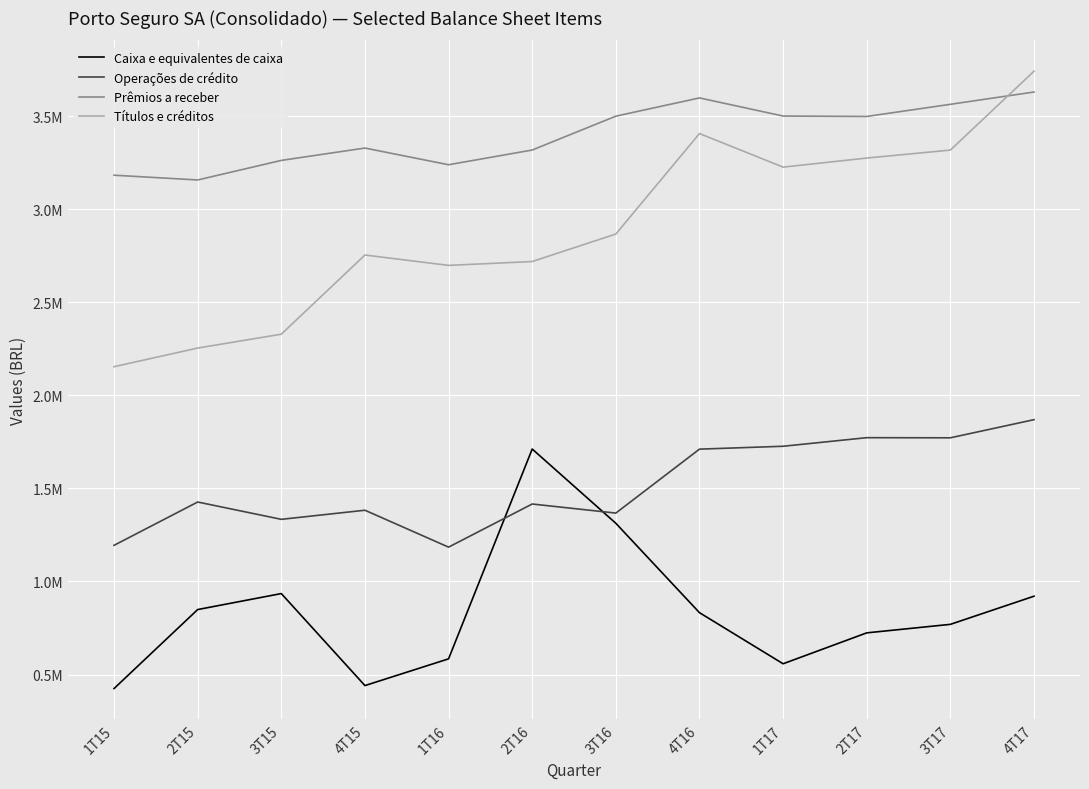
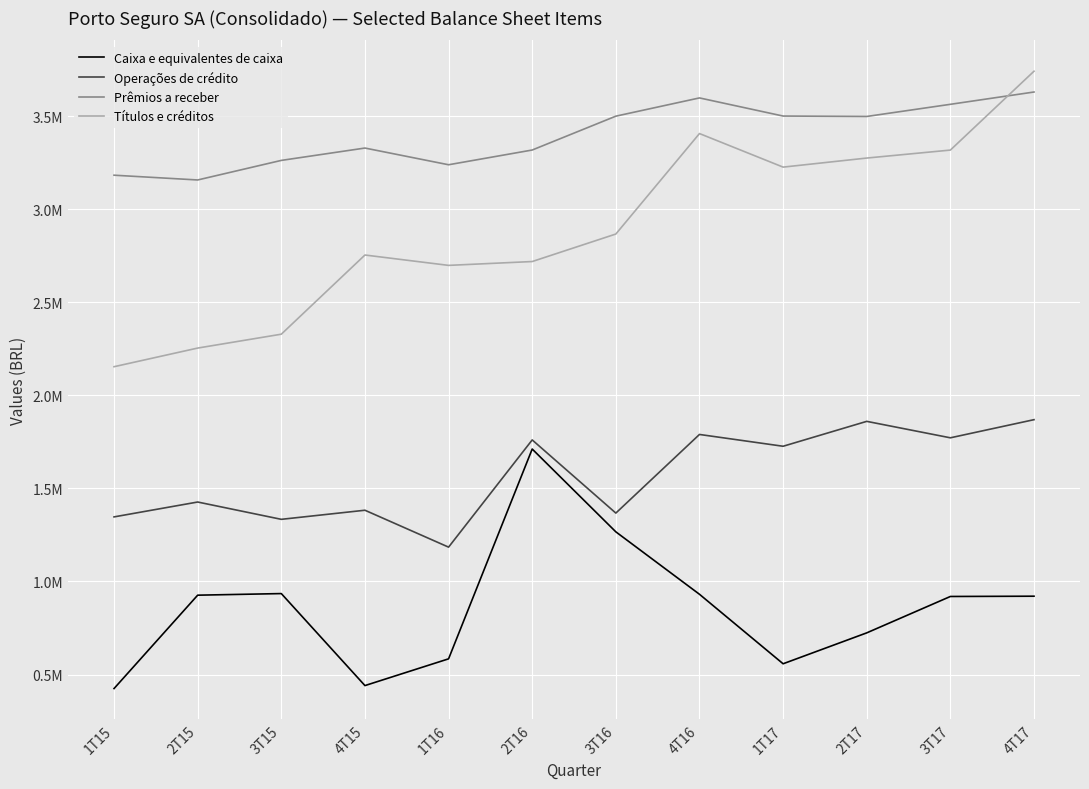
  {
    "Caixa e equivalentes de caixa": {
      "1T15": 420000,
-     "2T15": 850000,
+     "2T15": 930000,
      "3T15": 930000,
      "4T15": 440000,
      "1T16": 580000,
      "2T16": 1710000,
-     "3T16": 1310000,
-     "4T16": 830000,
+     "3T16": 1270000,
+     "4T16": 930000,
      "1T17": 560000,
      "2T17": 720000,
-     "3T17": 770000,
+     "3T17": 920000,
      "4T17": 920000
    },
    "Operações de crédito": {
-     "1T15": 1190000,
+     "1T15": 1350000,
      "2T15": 1430000,
      "3T15": 1330000,
      "4T15": 1380000,
      "1T16": 1180000,
-     "2T16": 1420000,
+     "2T16": 1760000,
      "3T16": 1370000,
-     "4T16": 1710000,
+     "4T16": 1790000,
      "1T17": 1730000,
-     "2T17": 1770000,
+     "2T17": 1860000,
      "3T17": 1770000,
      "4T17": 1870000
    }
  }
